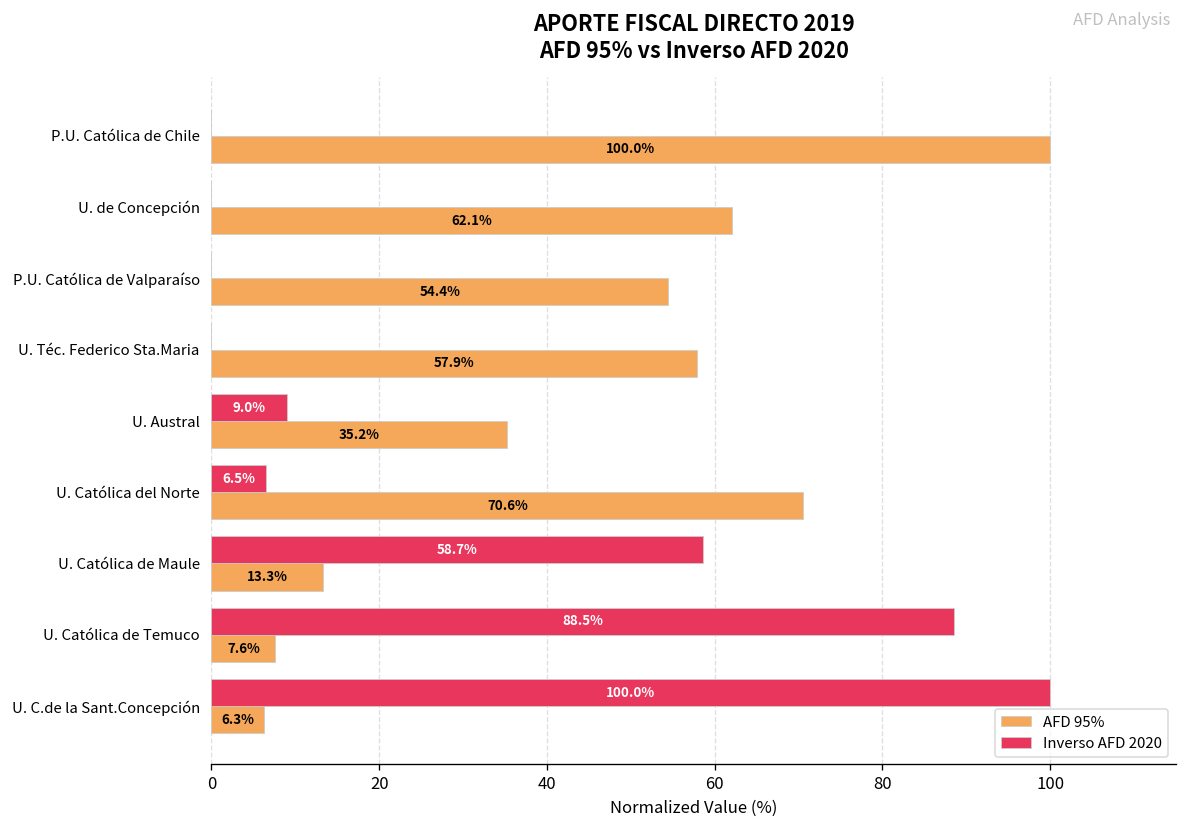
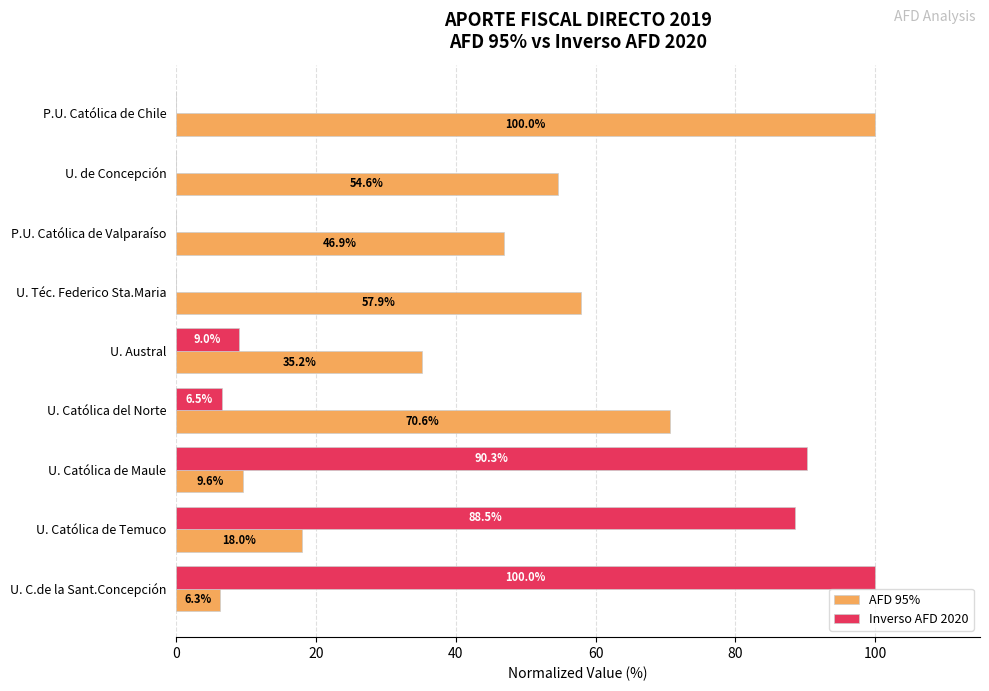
  {
    "AFD 95%": {
      "P.U. Católica de Chile": "100.0%",
-     "U. de Concepción": "62.1%",
-     "P.U. Católica de Valparaíso": "54.4%",
+     "U. de Concepción": "54.6%",
+     "P.U. Católica de Valparaíso": "46.9%",
      "U. Téc. Federico Sta.Maria": "57.9%",
      "U. Austral": "35.2%",
      "U. Católica del Norte": "70.6%",
-     "U. Católica de Maule": "13.3%",
-     "U. Católica de Temuco": "7.6%",
+     "U. Católica de Maule": "9.6%",
+     "U. Católica de Temuco": "18.0%",
      "U. C.de la Sant.Concepción": "6.3%"
    },
    "Inverso AFD 2020": {
      "U. Austral": "9.0%",
      "U. Católica del Norte": "6.5%",
-     "U. Católica de Maule": "58.7%",
+     "U. Católica de Maule": "90.3%",
      "U. Católica de Temuco": "88.5%",
      "U. C.de la Sant.Concepción": "100.0%"
    }
  }
